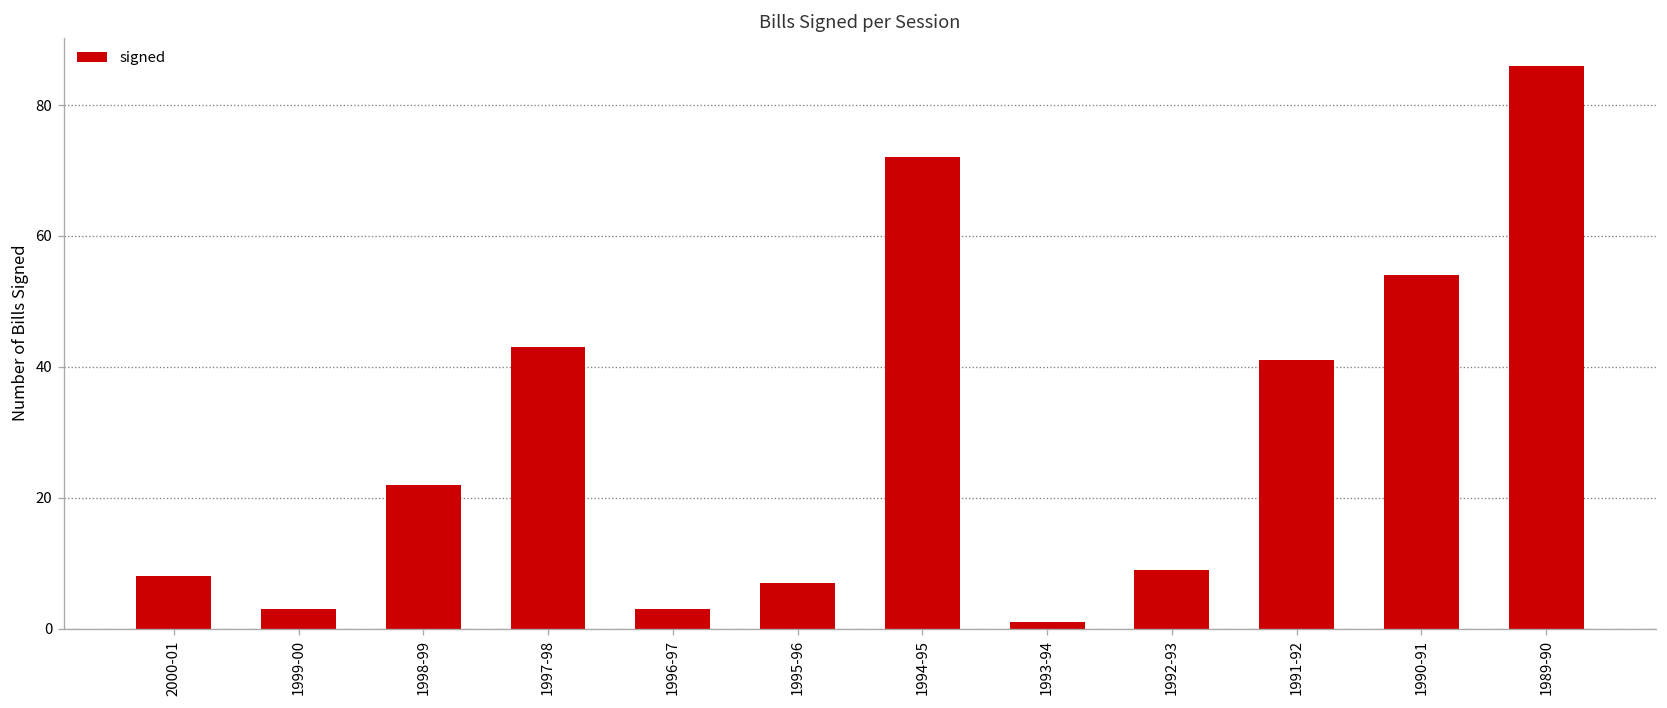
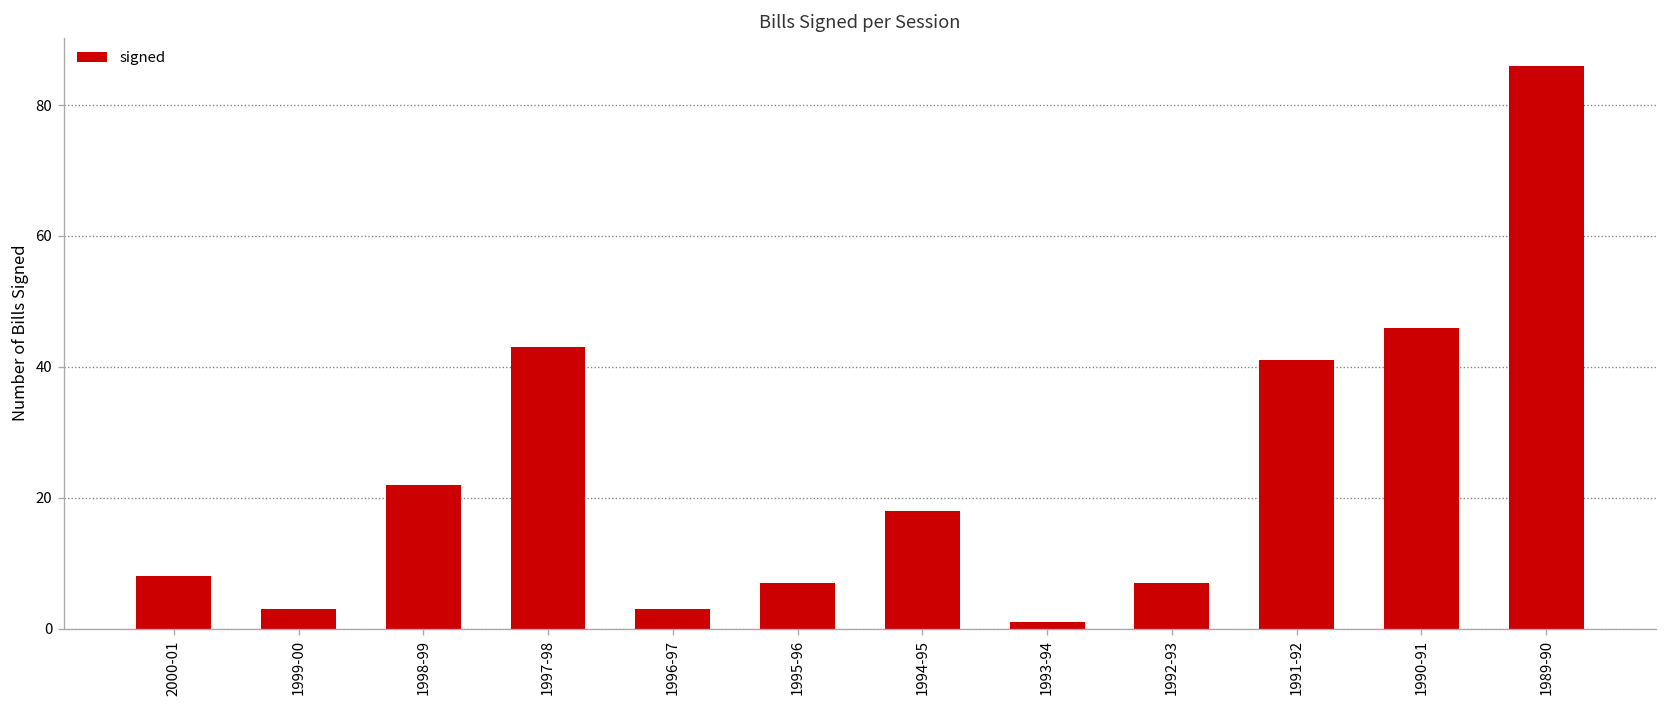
  {
    "2000-01": 8,
    "1999-00": 3,
    "1998-99": 22,
    "1997-98": 43,
    "1996-97": 3,
    "1995-96": 7,
-   "1994-95": 72,
+   "1994-95": 18,
    "1993-94": 1,
-   "1992-93": 9,
+   "1992-93": 7,
    "1991-92": 41,
-   "1990-91": 54,
+   "1990-91": 46,
    "1989-90": 86
  }
